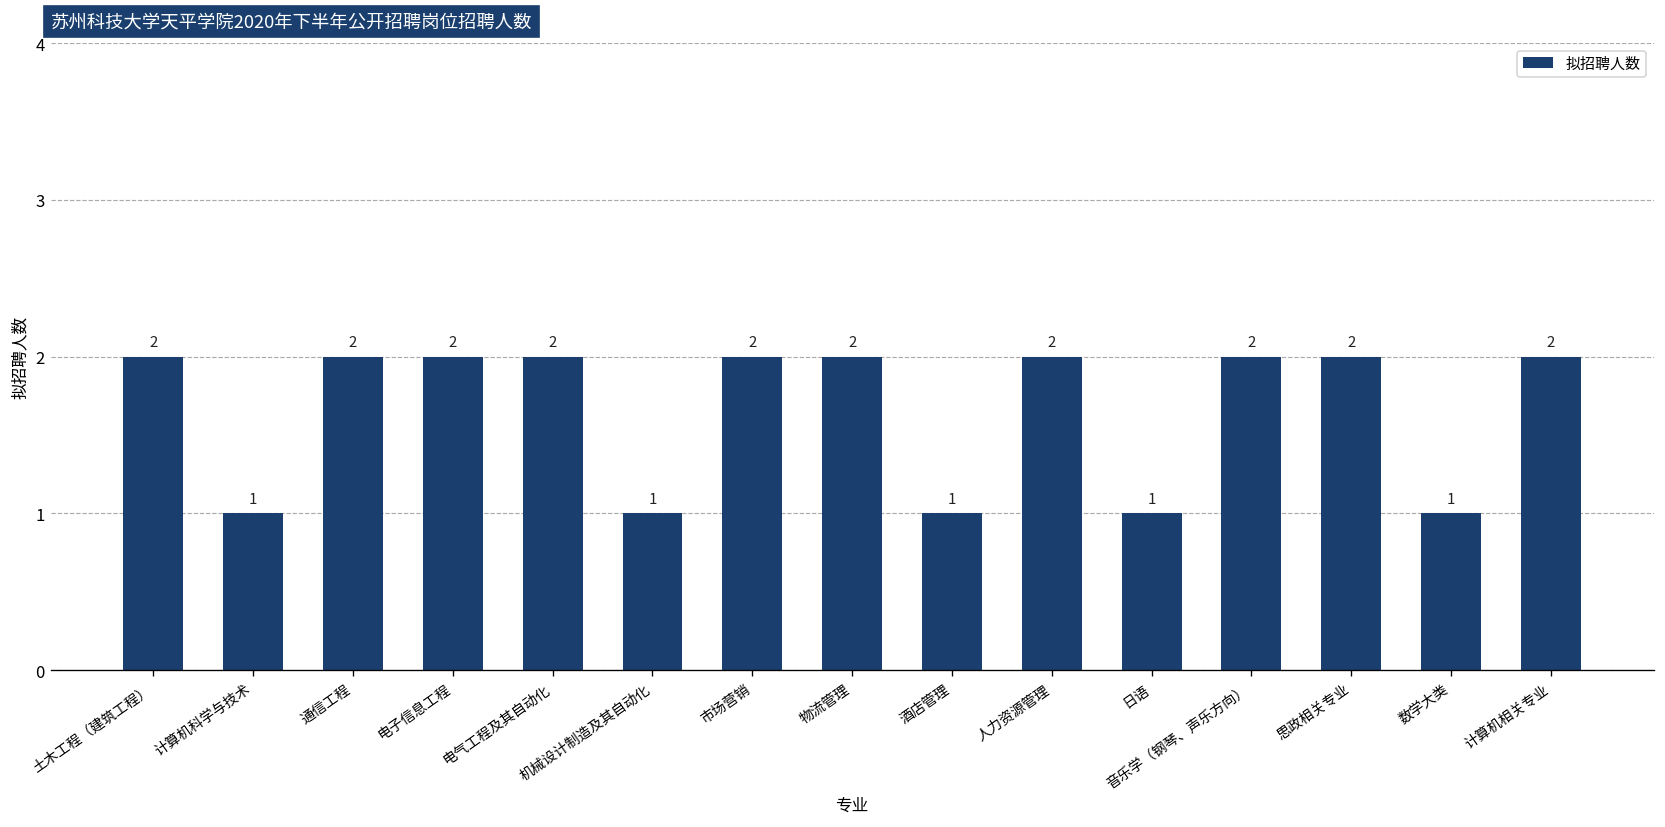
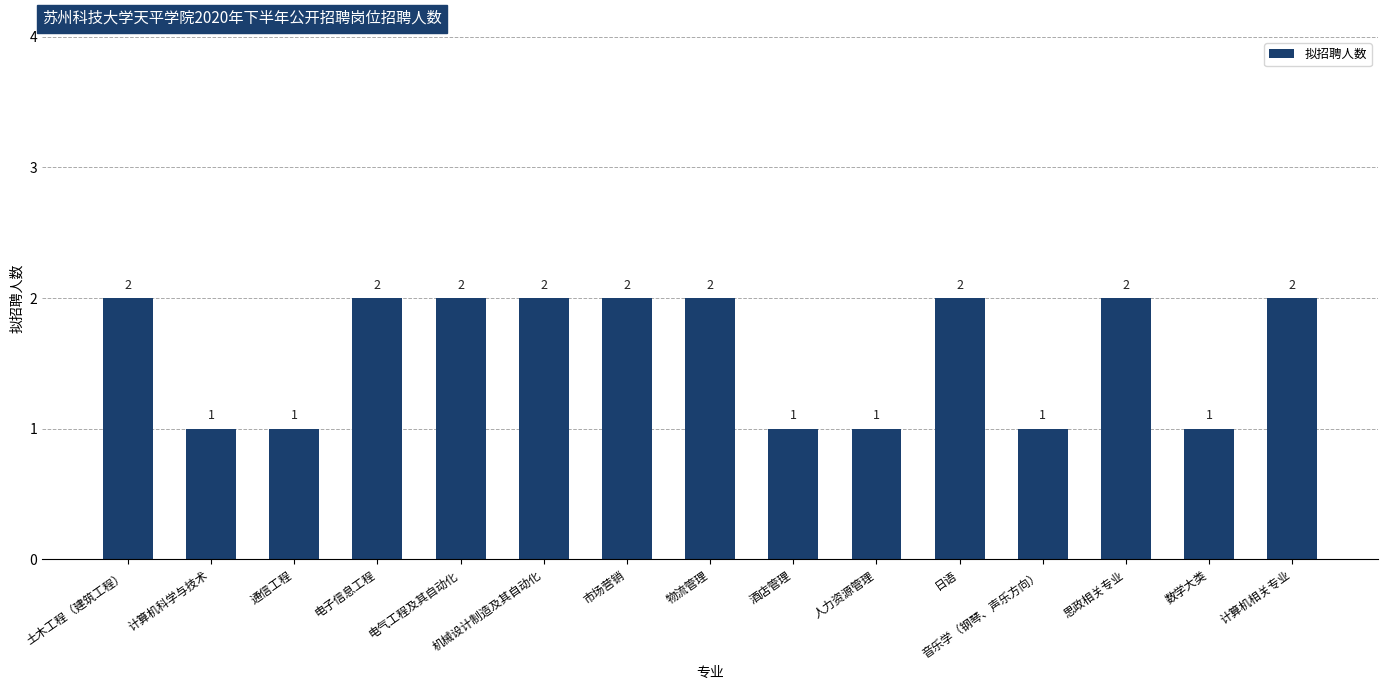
  {
    "土木工程（建筑工程）": 2,
    "计算机科学与技术": 1,
-   "通信工程": 2,
+   "通信工程": 1,
    "电子信息工程": 2,
    "电气工程及其自动化": 2,
-   "机械设计制造及其自动化": 1,
+   "机械设计制造及其自动化": 2,
    "市场营销": 2,
    "物流管理": 2,
    "酒店管理": 1,
-   "人力资源管理": 2,
-   "日语": 1,
-   "音乐学（钢琴、声乐方向）": 2,
+   "人力资源管理": 1,
+   "日语": 2,
+   "音乐学（钢琴、声乐方向）": 1,
    "思政相关专业": 2,
    "数学大类": 1,
    "计算机相关专业": 2
  }
